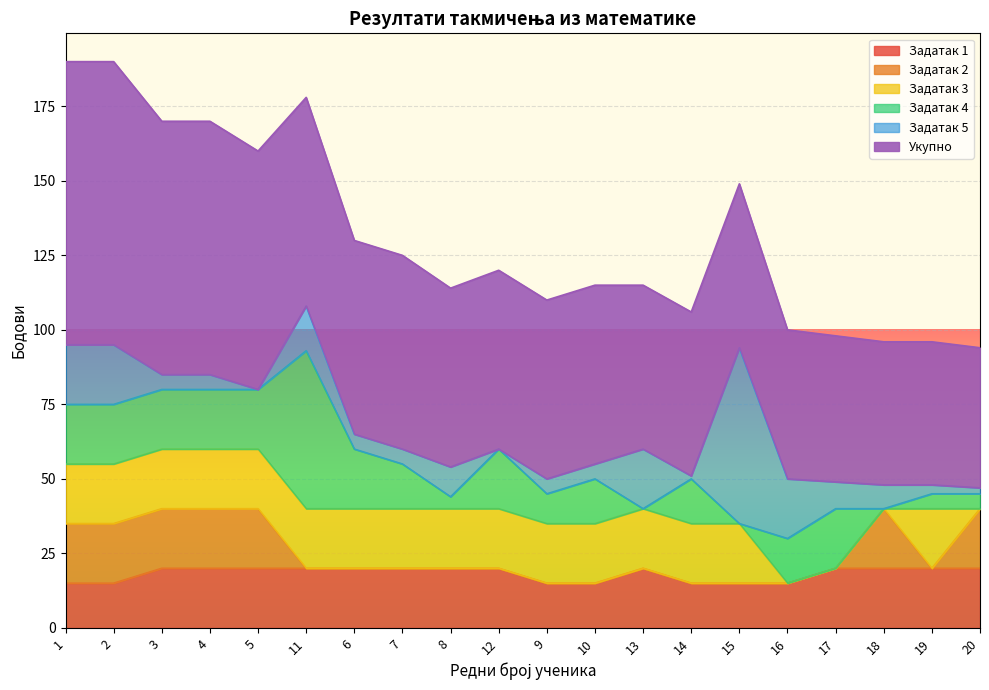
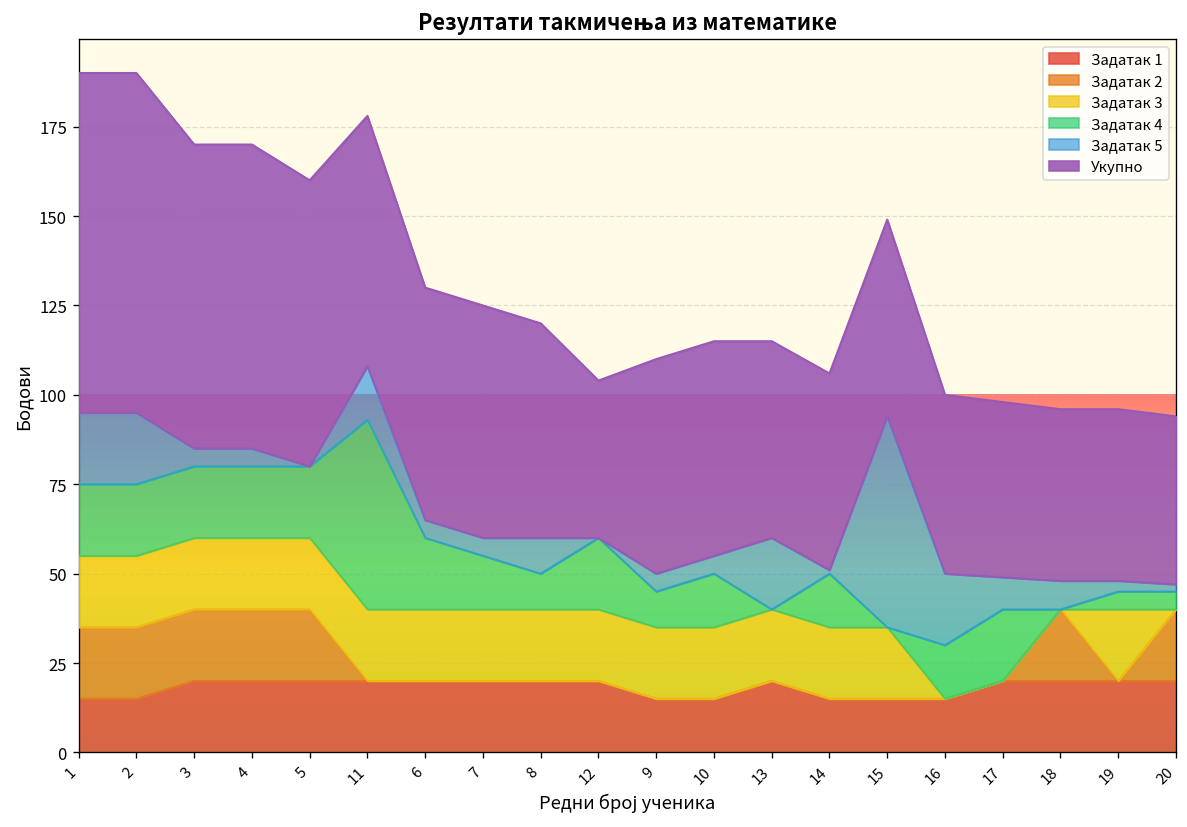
  {
    "Задатак 3": {
      "1": 20,
      "2": 20,
      "3": 20,
      "4": 20,
      "5": 20,
      "11": 20,
      "6": 20,
      "7": 20,
      "8": 20,
      "12": 20,
      "9": 20,
      "10": 20,
      "14": 20,
      "19": 20
    },
    "Задатак 4": {
      "1": 20,
      "2": 20,
      "3": 20,
      "4": 20,
      "11": 53,
      "6": 20,
      "7": 15,
-     "8": 4,
+     "8": 10,
      "9": 10,
      "10": 15,
      "14": 15,
      "16": 15,
      "17": 20,
      "19": 5,
      "20": 5
    },
    "Задатак 5": {
      "1": 20,
      "2": 20,
      "3": 5,
      "4": 5,
      "11": 15,
      "6": 5,
      "7": 5,
      "8": 10,
      "9": 5,
      "10": 5,
      "13": 20,
      "14": 1,
      "15": 59,
      "16": 20,
      "17": 9,
      "18": 8,
      "19": 3,
      "20": 2
    },
    "Укупно": {
      "1": 95,
      "2": 95,
      "3": 85,
      "4": 85,
      "5": 80,
      "11": 70,
      "6": 65,
      "7": 65,
      "8": 60,
-     "12": 60,
+     "12": 44,
      "9": 60,
      "10": 60,
      "13": 55,
      "14": 55,
      "15": 55,
      "16": 50,
      "17": 49,
      "18": 48,
      "19": 48,
      "20": 47
    }
  }
